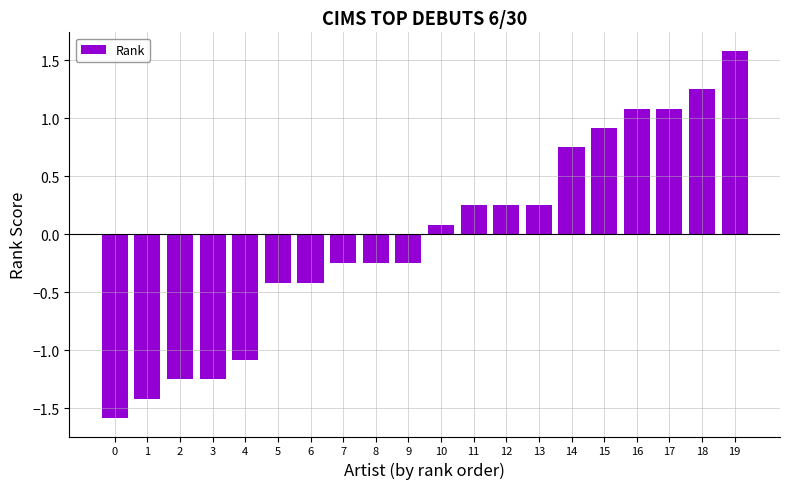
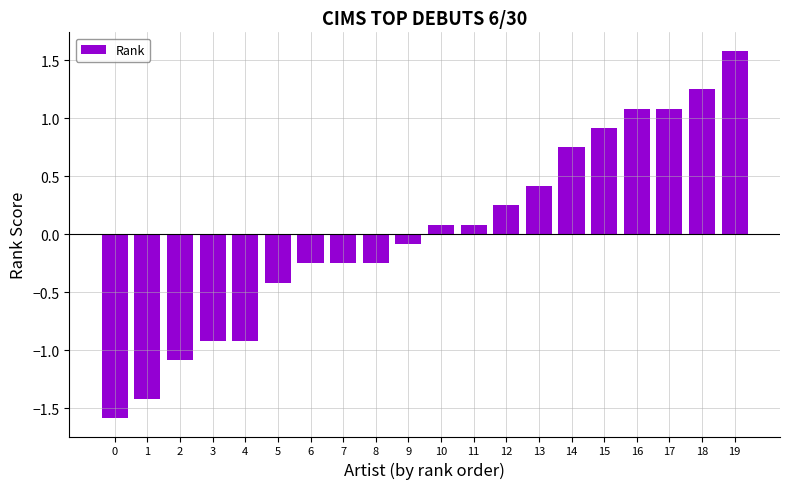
  {
    "0": -1.58,
    "1": -1.42,
-   "2": -1.25,
-   "3": -1.25,
-   "4": -1.08,
+   "2": -1.08,
+   "3": -0.92,
+   "4": -0.92,
    "5": -0.42,
-   "6": -0.42,
+   "6": -0.25,
    "7": -0.25,
    "8": -0.25,
-   "9": -0.25,
+   "9": -0.08,
    "10": 0.08,
-   "11": 0.25,
+   "11": 0.08,
    "12": 0.25,
-   "13": 0.25,
+   "13": 0.42,
    "14": 0.75,
    "15": 0.92,
    "16": 1.08,
    "17": 1.08,
    "18": 1.25,
    "19": 1.58
  }
